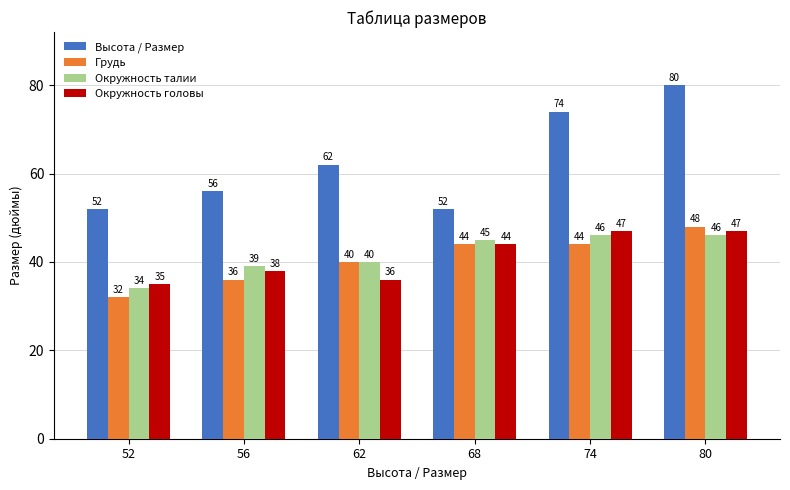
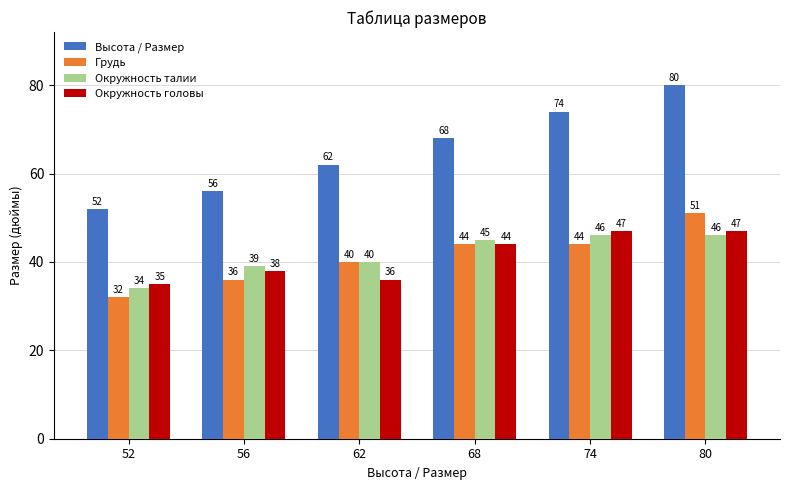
  {
    "Высота / Размер": {
      "52": 52,
      "56": 56,
      "62": 62,
-     "68": 52,
+     "68": 68,
      "74": 74,
      "80": 80
    },
    "Грудь": {
      "52": 32,
      "56": 36,
      "62": 40,
      "68": 44,
      "74": 44,
-     "80": 48
+     "80": 51
    },
    "Окружность талии": {
      "52": 34,
      "56": 39,
      "62": 40,
      "68": 45,
      "74": 46,
      "80": 46
    },
    "Окружность головы": {
      "52": 35,
      "56": 38,
      "62": 36,
      "68": 44,
      "74": 47,
      "80": 47
    }
  }
